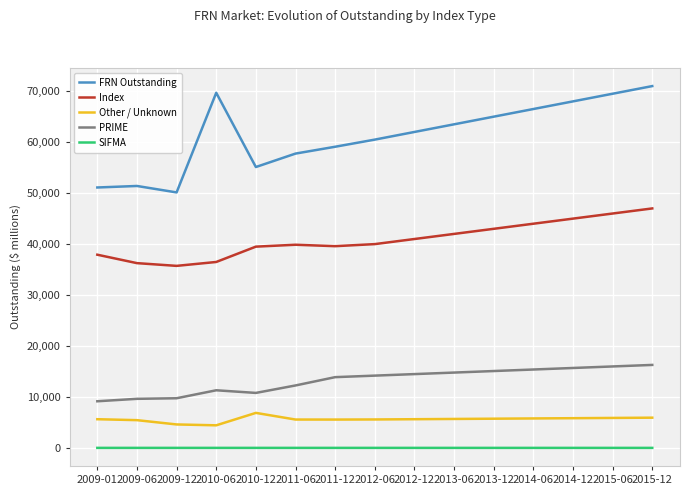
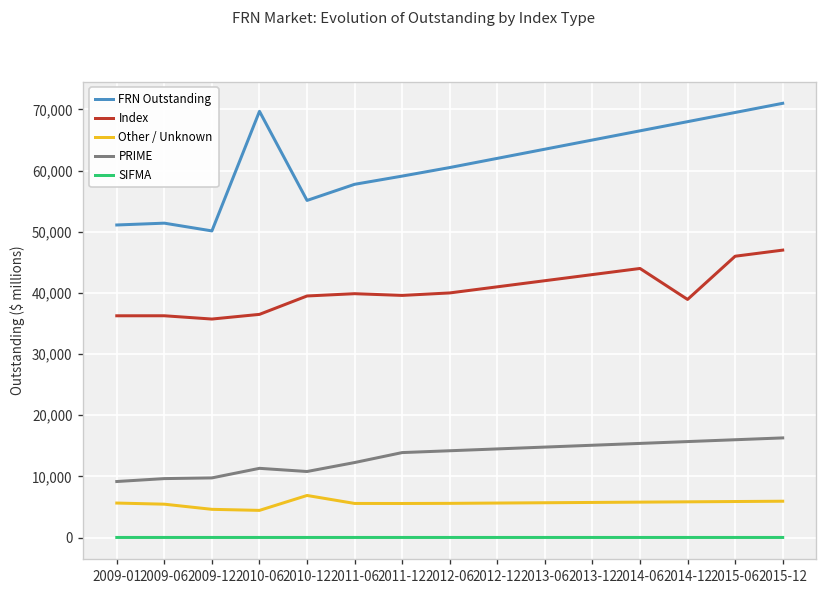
  {
    "FRN Outstanding": {
      "2009-01": "51,000",
      "2009-06": "51,000",
      "2009-12": "50,000",
      "2010-06": "70,000",
      "2010-12": "55,000",
      "2011-06": "58,000",
      "2011-12": "59,000",
      "2012-06": "61,000",
      "2012-12": "62,000",
      "2013-06": "64,000",
      "2013-12": "65,000",
      "2014-06": "67,000",
      "2014-12": "68,000",
      "2015-06": "70,000",
      "2015-12": "71,000"
    },
    "Index": {
-     "2009-01": "38,000",
+     "2009-01": "36,000",
      "2009-06": "36,000",
      "2009-12": "36,000",
      "2010-06": "36,000",
      "2010-12": "40,000",
      "2011-06": "40,000",
      "2011-12": "40,000",
      "2012-06": "40,000",
      "2012-12": "41,000",
      "2013-06": "42,000",
      "2013-12": "43,000",
      "2014-06": "44,000",
-     "2014-12": "45,000",
+     "2014-12": "39,000",
      "2015-06": "46,000",
      "2015-12": "47,000"
    },
    "Other / Unknown": {
      "2009-01": "6,000",
      "2009-06": "5,000",
      "2009-12": "5,000",
      "2010-06": "4,000",
      "2010-12": "7,000",
      "2011-06": "6,000",
      "2011-12": "6,000",
      "2012-06": "6,000",
      "2012-12": "6,000",
      "2013-06": "6,000",
      "2013-12": "6,000",
      "2014-06": "6,000",
      "2014-12": "6,000",
      "2015-06": "6,000",
      "2015-12": "6,000"
    },
    "PRIME": {
      "2009-01": "9,000",
      "2009-06": "10,000",
      "2009-12": "10,000",
      "2010-06": "11,000",
      "2010-12": "11,000",
      "2011-06": "12,000",
      "2011-12": "14,000",
      "2012-06": "14,000",
      "2012-12": "15,000",
      "2013-06": "15,000",
      "2013-12": "15,000",
      "2014-06": "15,000",
      "2014-12": "16,000",
      "2015-06": "16,000",
      "2015-12": "16,000"
    },
    "SIFMA": {
      "2009-01": "0",
      "2009-06": "0",
      "2009-12": "0",
      "2010-06": "0",
      "2010-12": "0",
      "2011-06": "0",
      "2011-12": "0",
      "2012-06": "0",
      "2012-12": "0",
      "2013-06": "0",
      "2013-12": "0",
      "2014-06": "0",
      "2014-12": "0",
      "2015-06": "0",
      "2015-12": "0"
    }
  }
